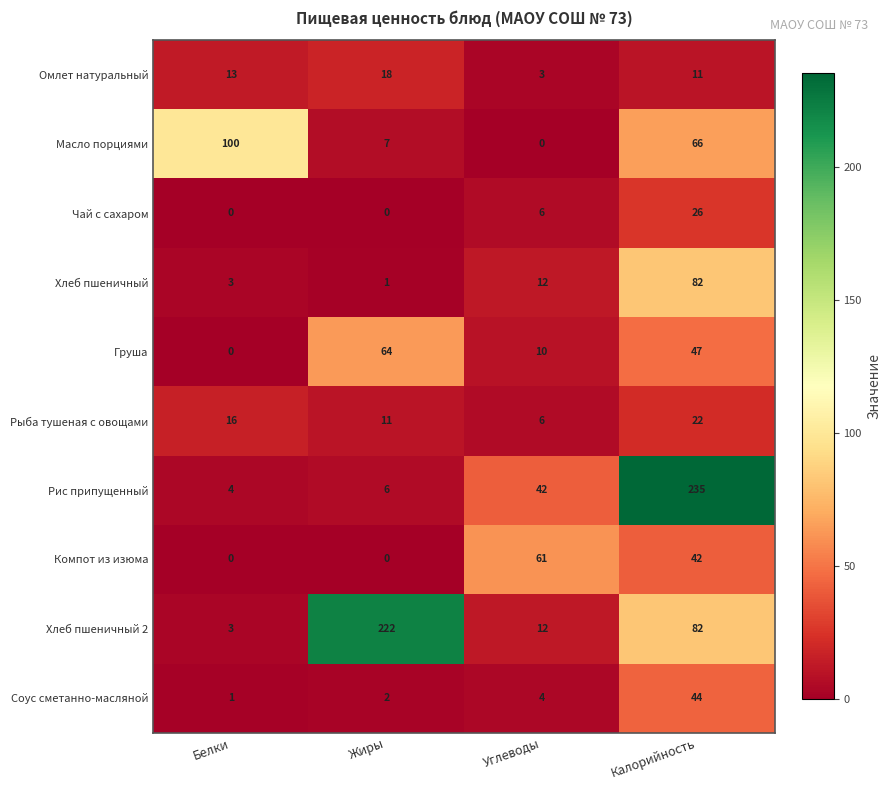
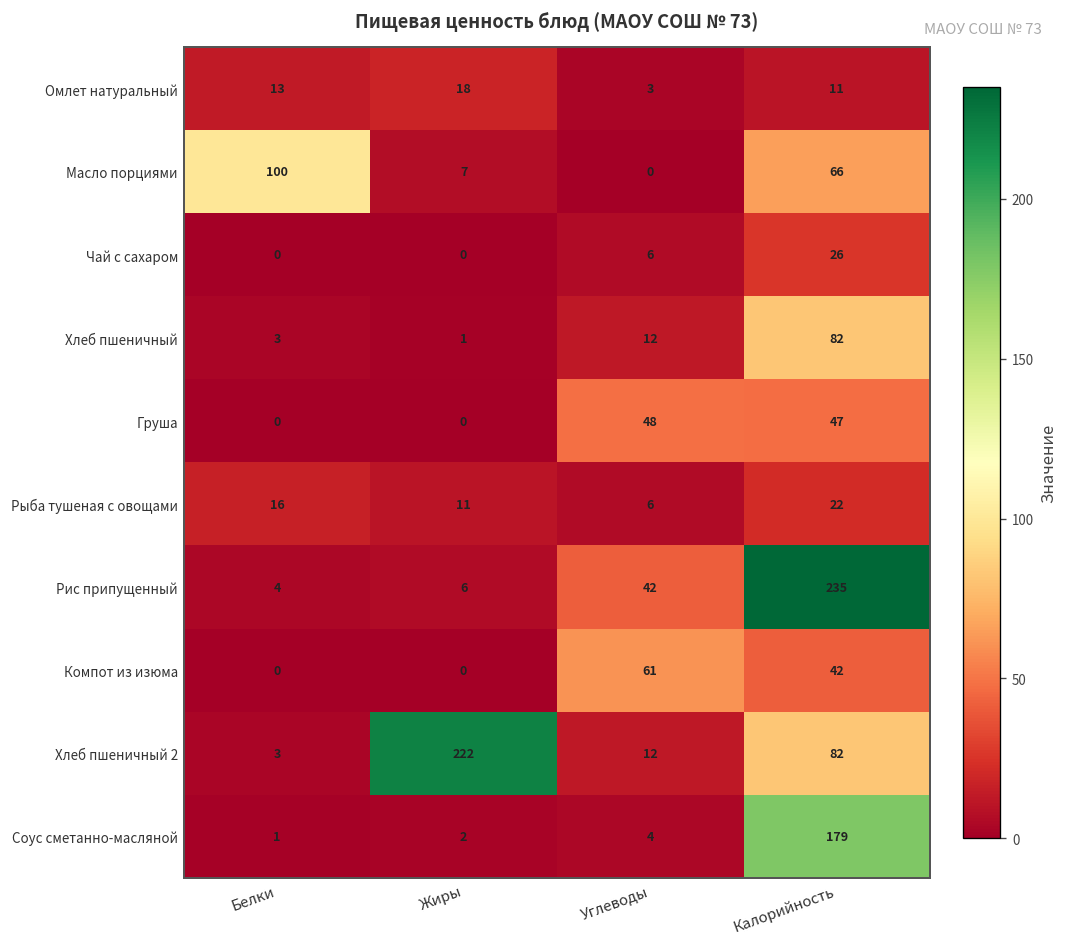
  {
    "Омлет натуральный": {
      "Белки": 13,
      "Жиры": 18,
      "Углеводы": 3,
      "Калорийность": 11
    },
    "Масло порциями": {
      "Белки": 100,
      "Жиры": 7,
      "Углеводы": 0,
      "Калорийность": 66
    },
    "Чай с сахаром": {
      "Белки": 0,
      "Жиры": 0,
      "Углеводы": 6,
      "Калорийность": 26
    },
    "Хлеб пшеничный": {
      "Белки": 3,
      "Жиры": 1,
      "Углеводы": 12,
      "Калорийность": 82
    },
    "Груша": {
      "Белки": 0,
-     "Жиры": 64,
-     "Углеводы": 10,
+     "Жиры": 0,
+     "Углеводы": 48,
      "Калорийность": 47
    },
    "Рыба тушеная с овощами": {
      "Белки": 16,
      "Жиры": 11,
      "Углеводы": 6,
      "Калорийность": 22
    },
    "Рис припущенный": {
      "Белки": 4,
      "Жиры": 6,
      "Углеводы": 42,
      "Калорийность": 235
    },
    "Компот из изюма": {
      "Белки": 0,
      "Жиры": 0,
      "Углеводы": 61,
      "Калорийность": 42
    },
    "Хлеб пшеничный 2": {
      "Белки": 3,
      "Жиры": 222,
      "Углеводы": 12,
      "Калорийность": 82
    },
    "Соус сметанно-масляной": {
      "Белки": 1,
      "Жиры": 2,
      "Углеводы": 4,
-     "Калорийность": 44
+     "Калорийность": 179
    }
  }
